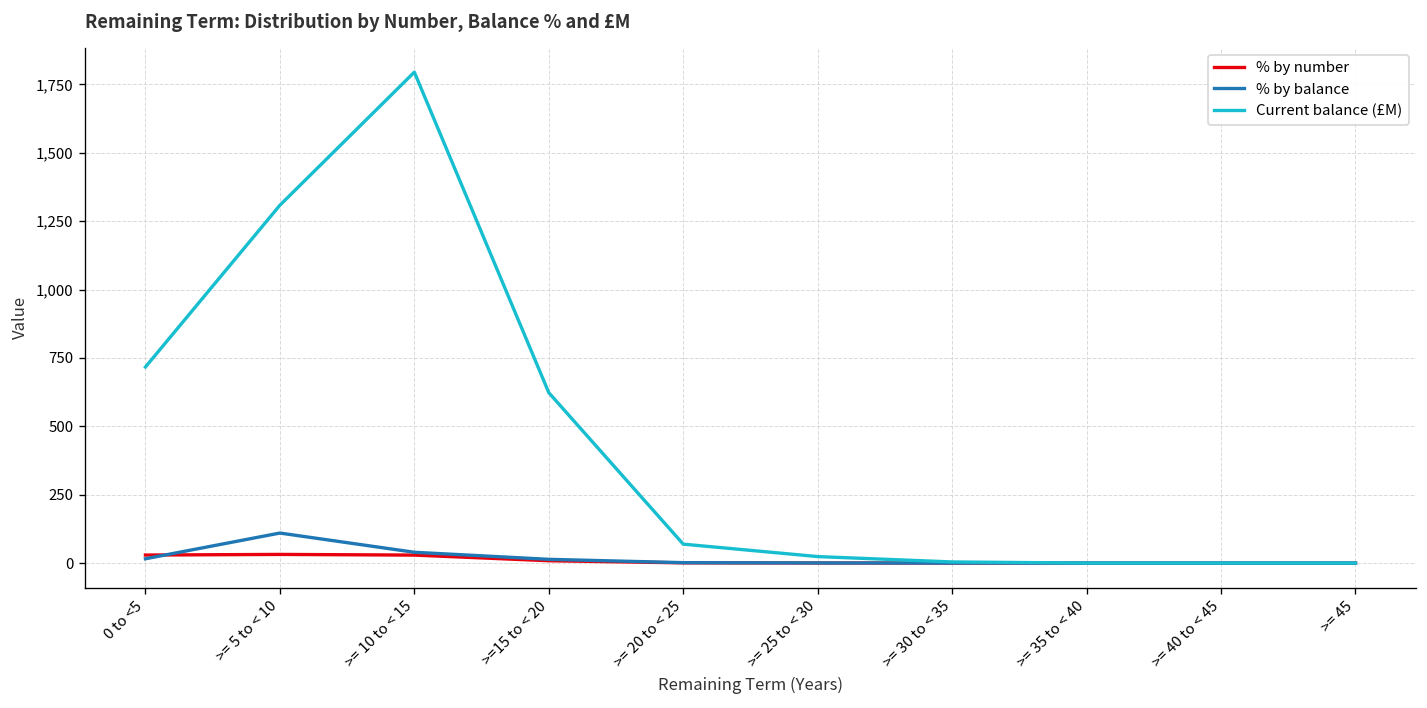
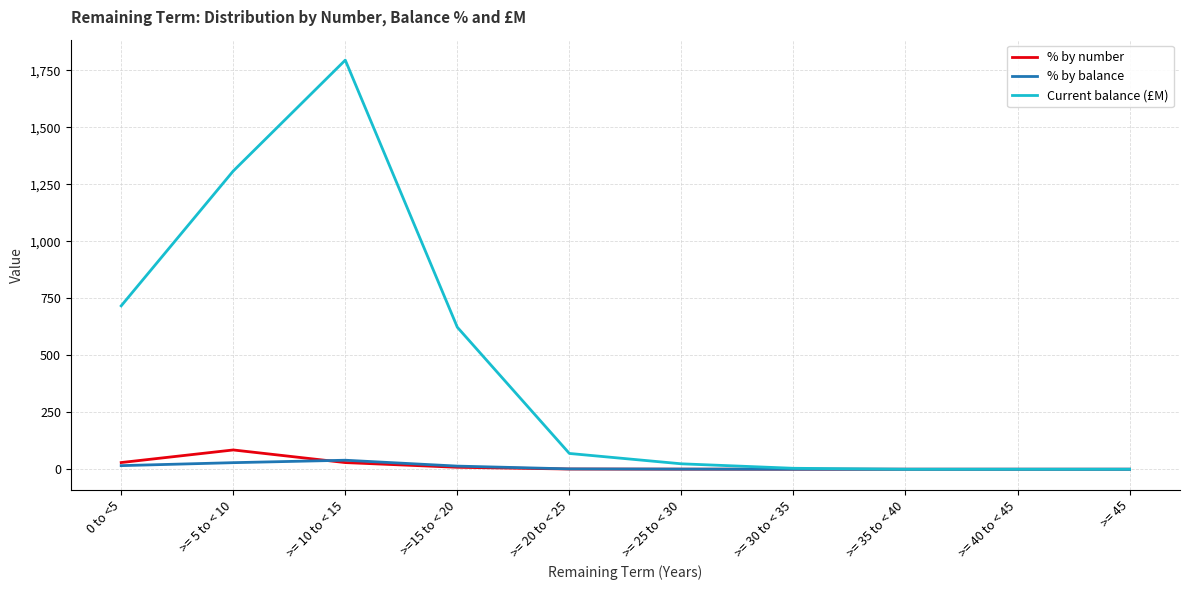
  {
    "% by number": {
      "0 to <5": "30",
-     ">= 5 to < 10": "30"
+     ">= 5 to < 10": "80"
    },
    "% by balance": {
      "0 to <5": "20",
-     ">= 5 to < 10": "110"
+     ">= 5 to < 10": "30"
    },
    "Current balance (£M)": {
      "0 to <5": "720",
      ">= 5 to < 10": "1,310",
      ">= 10 to < 15": "1,800",
      ">=15 to < 20": "620",
      ">= 20 to < 25": "70",
      ">= 25 to < 30": "20"
    }
  }
